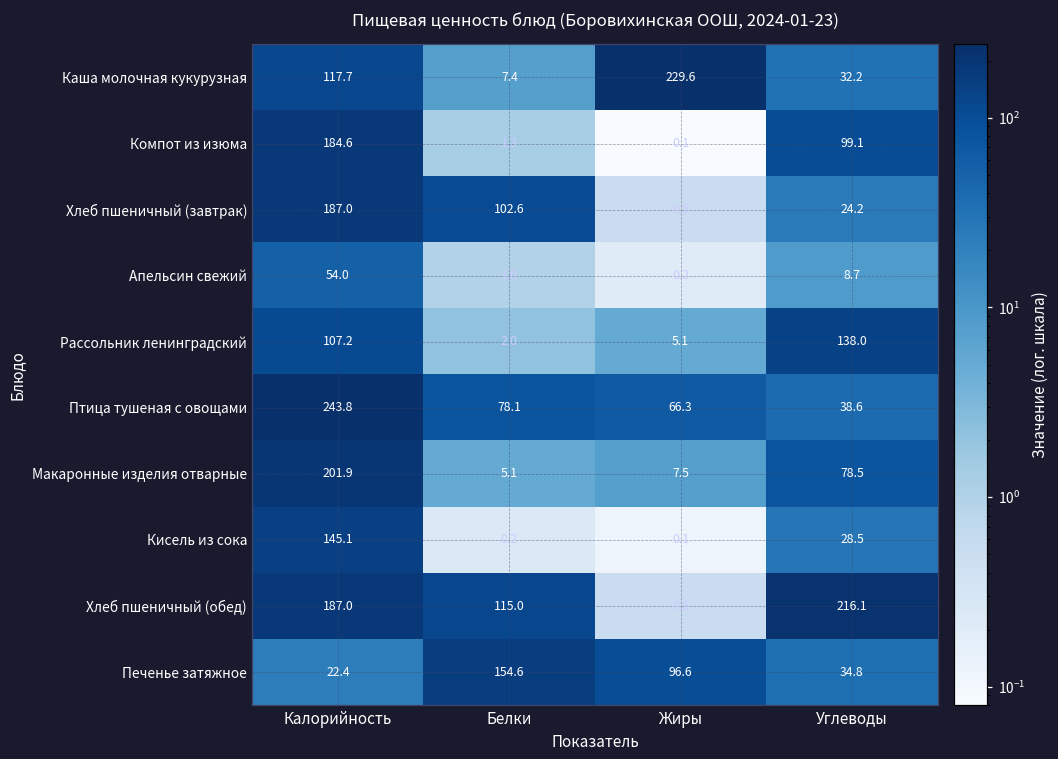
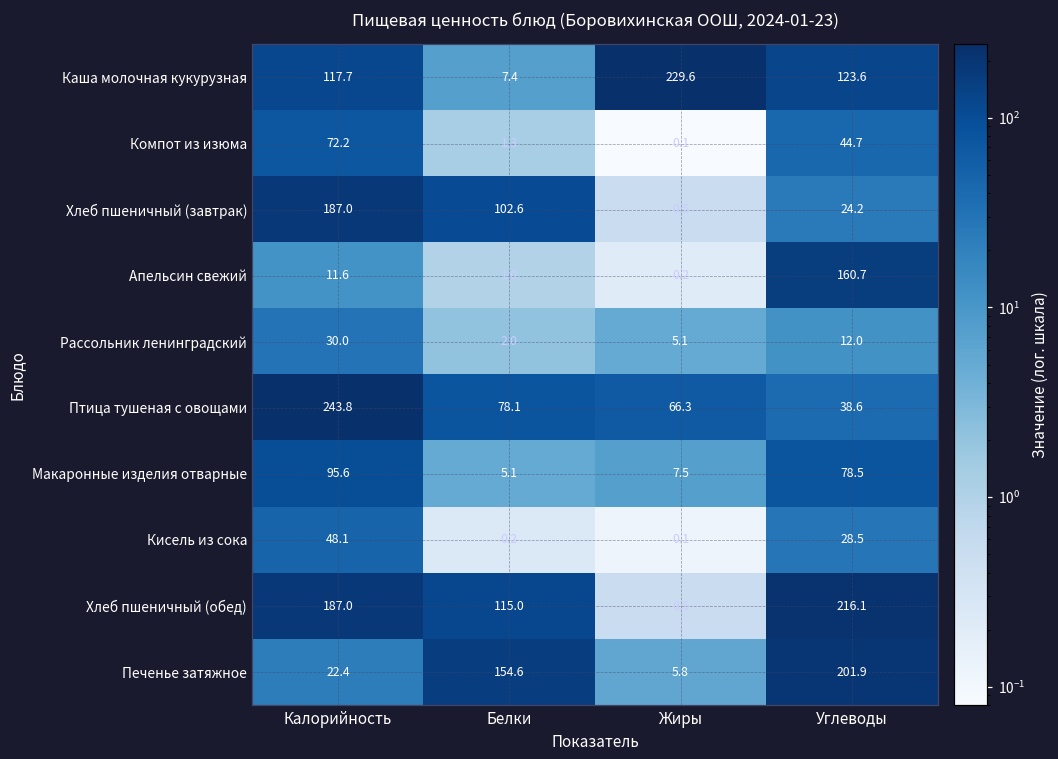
  {
    "Каша молочная кукурузная": {
      "Калорийность": 117.7,
      "Белки": 7.4,
      "Жиры": 229.6,
-     "Углеводы": 32.2
+     "Углеводы": 123.6
    },
    "Компот из изюма": {
-     "Калорийность": 184.6,
-     "Углеводы": 99.1
+     "Калорийность": 72.2,
+     "Углеводы": 44.7
    },
    "Хлеб пшеничный (завтрак)": {
      "Калорийность": 187.0,
      "Белки": 102.6,
      "Углеводы": 24.2
    },
    "Апельсин свежий": {
-     "Калорийность": 54.0,
-     "Углеводы": 8.7
+     "Калорийность": 11.6,
+     "Углеводы": 160.7
    },
    "Рассольник ленинградский": {
-     "Калорийность": 107.2,
+     "Калорийность": 30.0,
      "Белки": 2.0,
      "Жиры": 5.1,
-     "Углеводы": 138.0
+     "Углеводы": 12.0
    },
    "Птица тушеная с овощами": {
      "Калорийность": 243.8,
      "Белки": 78.1,
      "Жиры": 66.3,
      "Углеводы": 38.6
    },
    "Макаронные изделия отварные": {
-     "Калорийность": 201.9,
+     "Калорийность": 95.6,
      "Белки": 5.1,
      "Жиры": 7.5,
      "Углеводы": 78.5
    },
    "Кисель из сока": {
-     "Калорийность": 145.1,
+     "Калорийность": 48.1,
      "Углеводы": 28.5
    },
    "Хлеб пшеничный (обед)": {
      "Калорийность": 187.0,
      "Белки": 115.0,
      "Углеводы": 216.1
    },
    "Печенье затяжное": {
      "Калорийность": 22.4,
      "Белки": 154.6,
-     "Жиры": 96.6,
-     "Углеводы": 34.8
+     "Жиры": 5.8,
+     "Углеводы": 201.9
    }
  }
